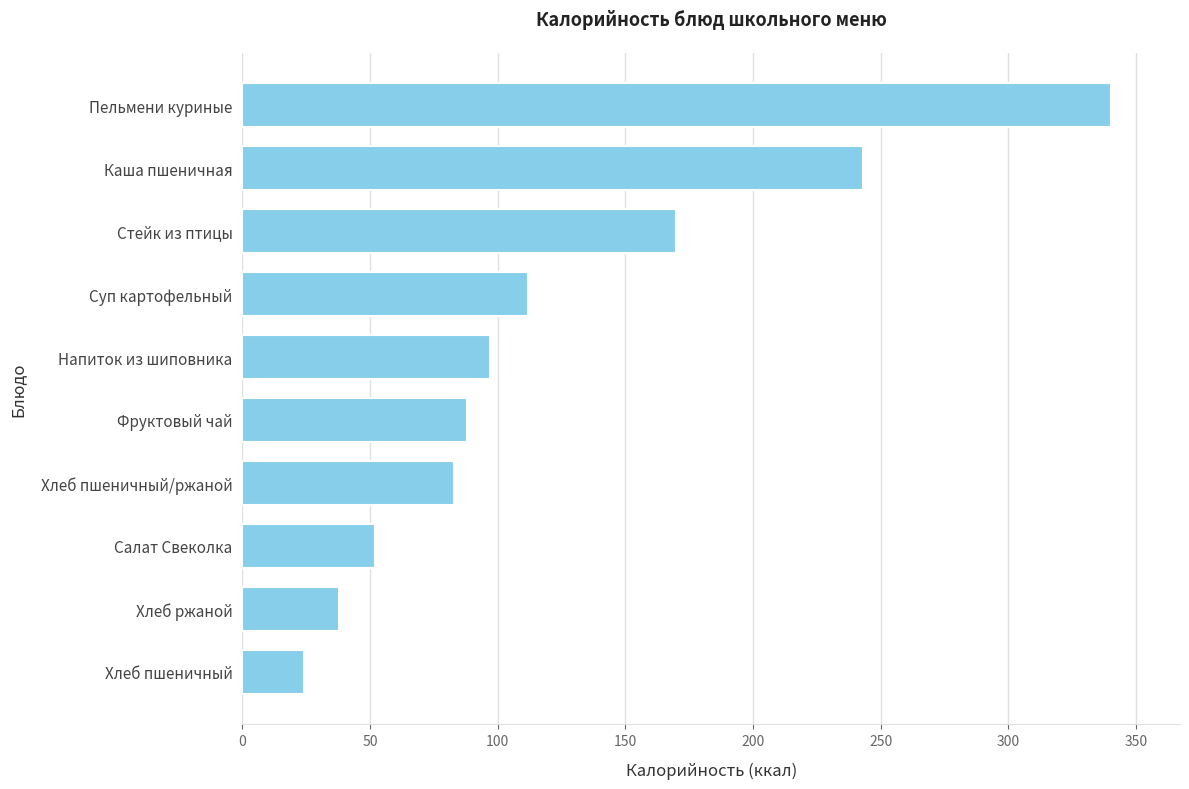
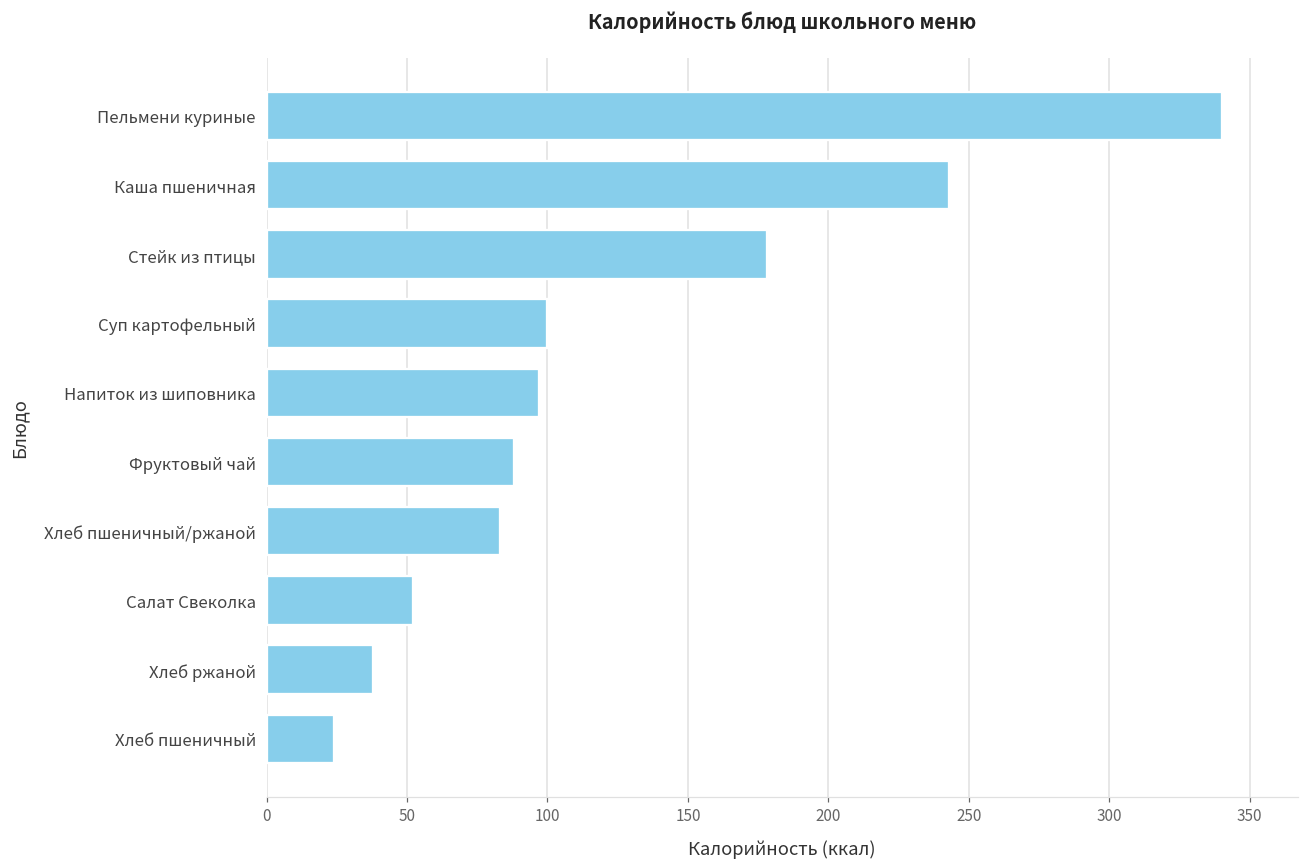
  {
    "Пельмени куриные": 340,
    "Каша пшеничная": 243,
-   "Стейк из птицы": 170,
-   "Суп картофельный": 112,
+   "Стейк из птицы": 178,
+   "Суп картофельный": 100,
    "Напиток из шиповника": 97,
    "Фруктовый чай": 88,
    "Хлеб пшеничный/ржаной": 83,
    "Салат Свеколка": 52,
    "Хлеб ржаной": 38,
    "Хлеб пшеничный": 24
  }
